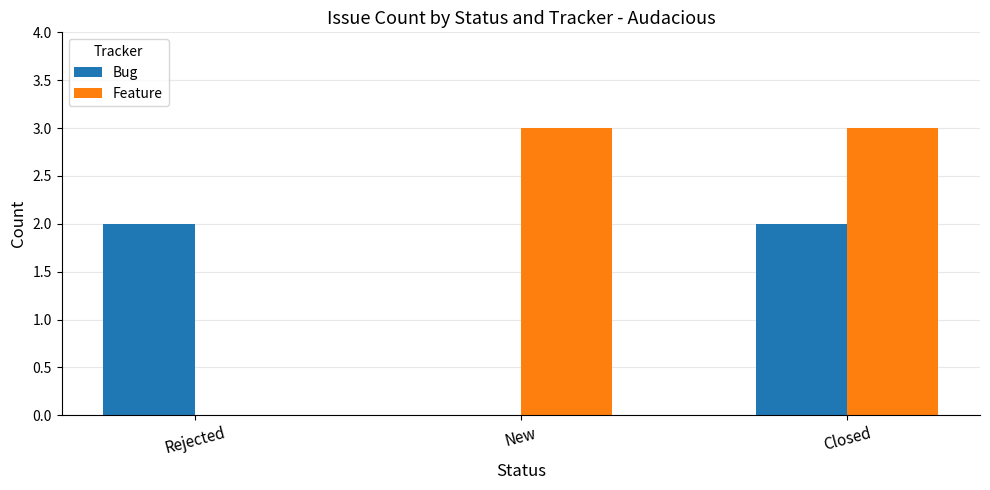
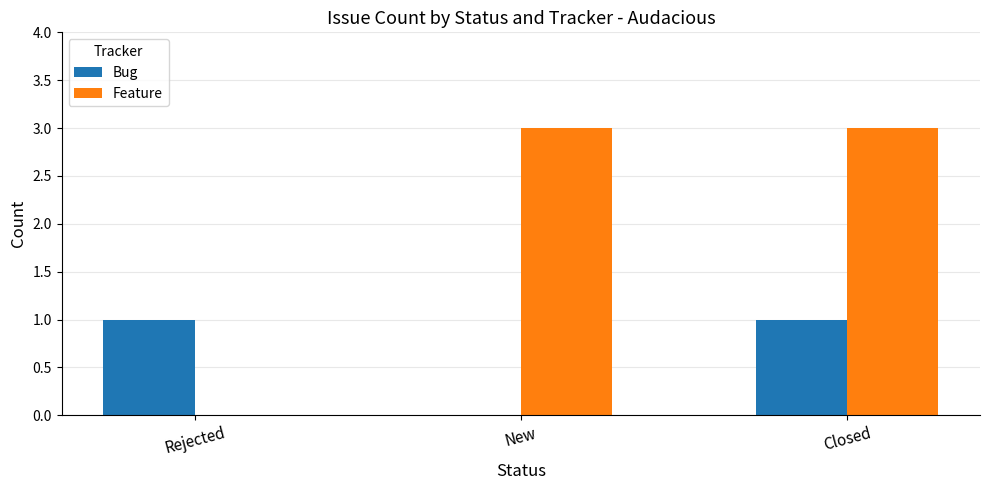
  {
    "Bug": {
-     "Rejected": 2,
+     "Rejected": 1,
      "New": 0,
-     "Closed": 2
+     "Closed": 1
    },
    "Feature": {
      "Rejected": 0,
      "New": 3,
      "Closed": 3
    }
  }
